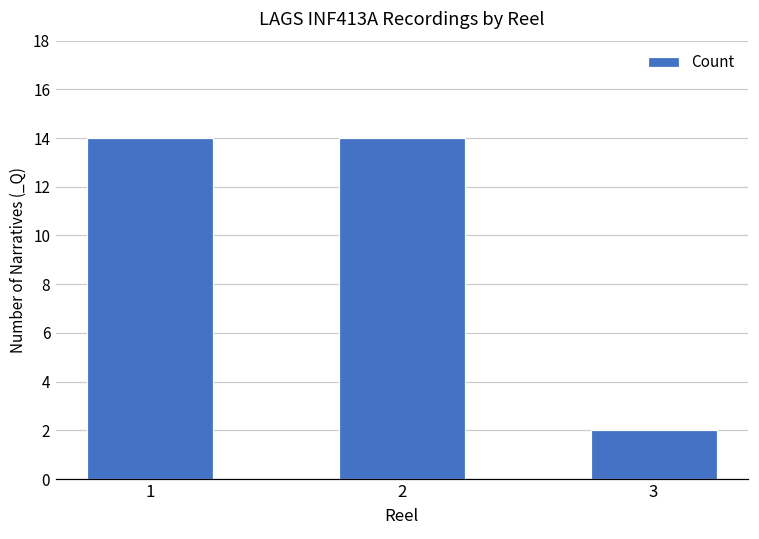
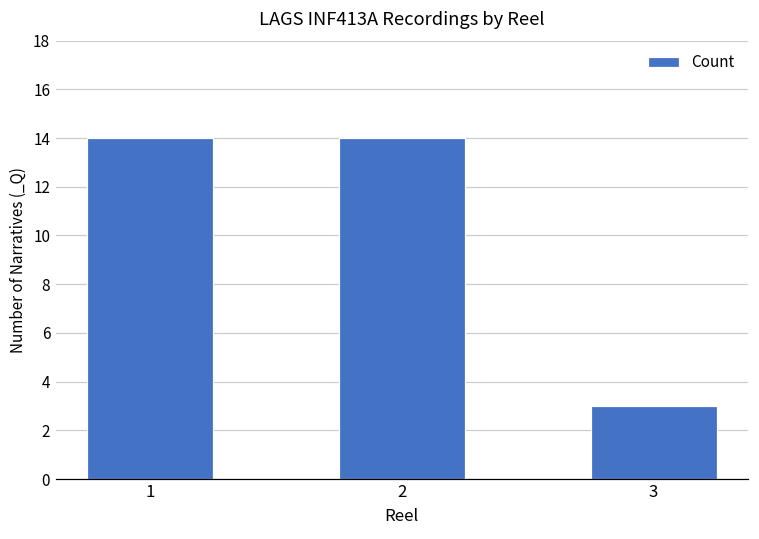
  {
    "1": 14,
    "2": 14,
-   "3": 2
+   "3": 3
  }
